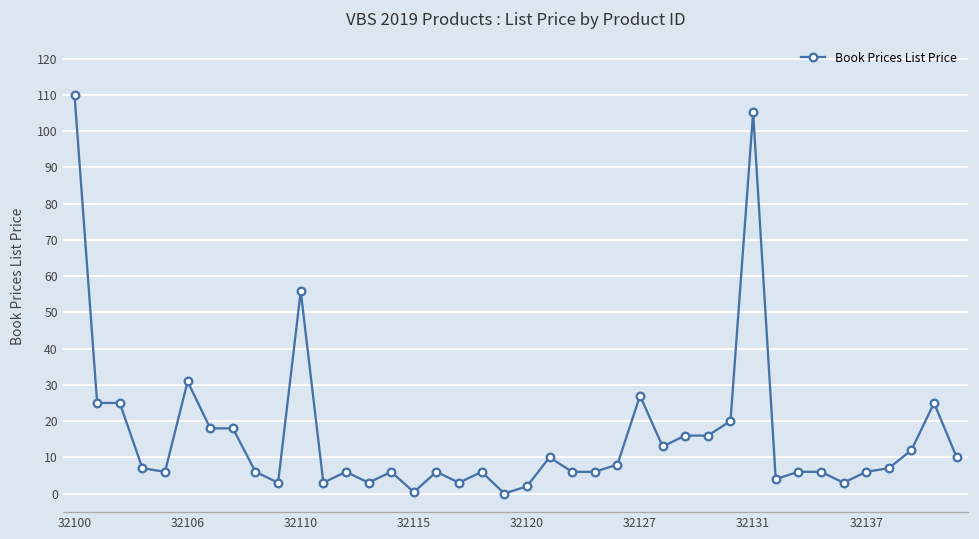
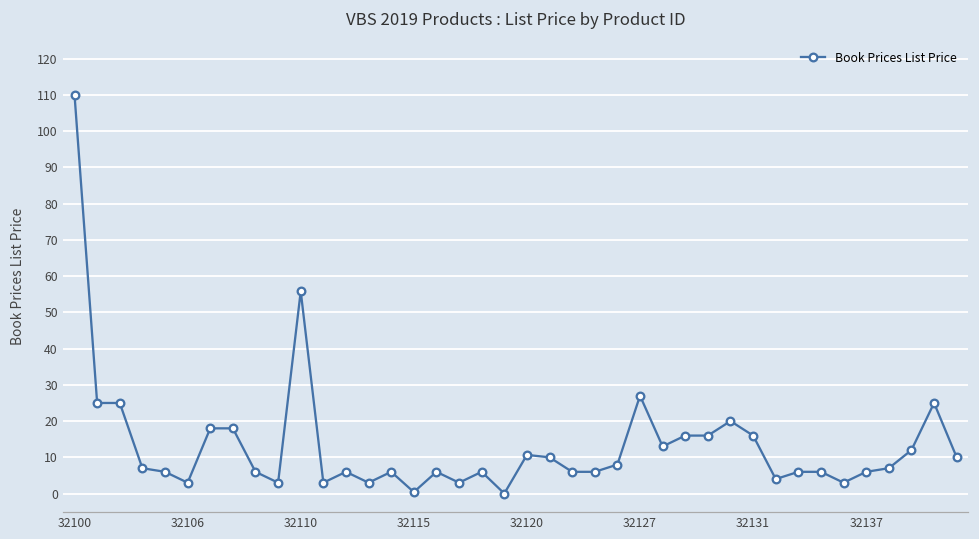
  {
    "32100": 110,
-   "32106": 31,
+   "32106": 3,
    "32110": 56,
    "32115": 0,
-   "32120": 2,
+   "32120": 11,
    "32127": 27,
-   "32131": 105,
+   "32131": 16,
    "32137": 6
  }
